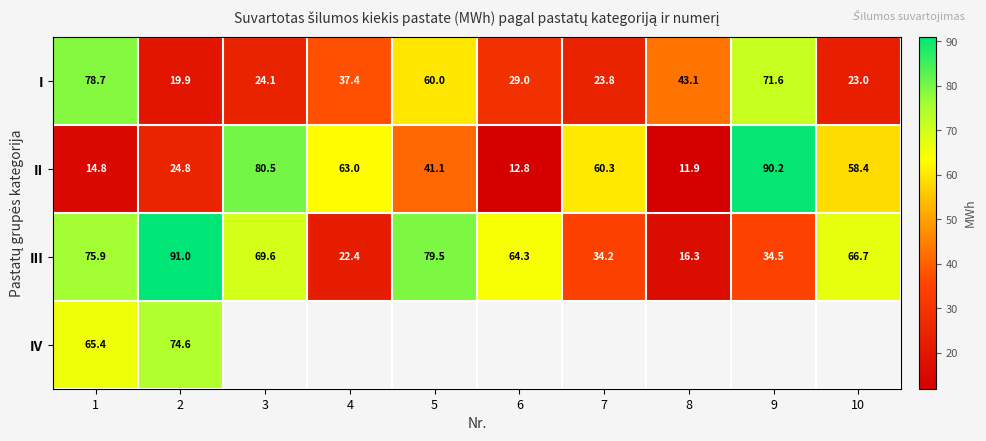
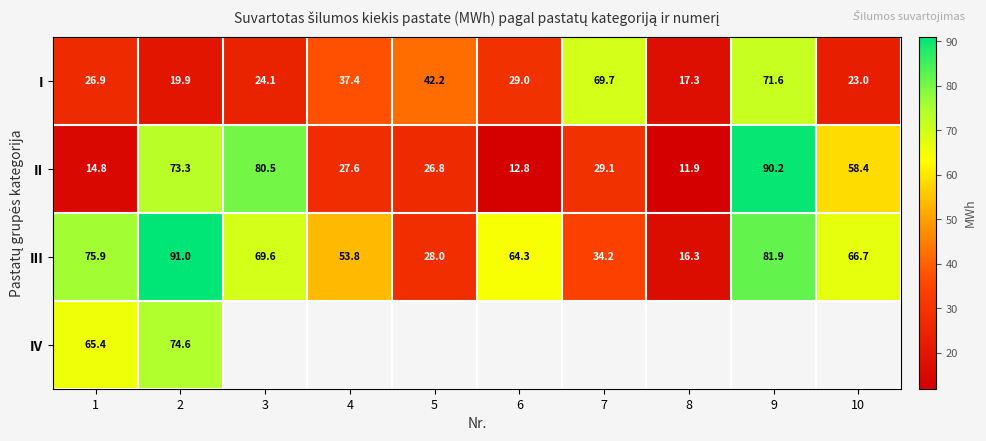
  {
    "I": {
-     "1": 78.7,
+     "1": 26.9,
      "2": 19.9,
      "3": 24.1,
      "4": 37.4,
-     "5": 60.0,
+     "5": 42.2,
      "6": 29.0,
-     "7": 23.8,
-     "8": 43.1,
+     "7": 69.7,
+     "8": 17.3,
      "9": 71.6,
      "10": 23.0
    },
    "II": {
      "1": 14.8,
-     "2": 24.8,
+     "2": 73.3,
      "3": 80.5,
-     "4": 63.0,
-     "5": 41.1,
+     "4": 27.6,
+     "5": 26.8,
      "6": 12.8,
-     "7": 60.3,
+     "7": 29.1,
      "8": 11.9,
      "9": 90.2,
      "10": 58.4
    },
    "III": {
      "1": 75.9,
      "2": 91.0,
      "3": 69.6,
-     "4": 22.4,
-     "5": 79.5,
+     "4": 53.8,
+     "5": 28.0,
      "6": 64.3,
      "7": 34.2,
      "8": 16.3,
-     "9": 34.5,
+     "9": 81.9,
      "10": 66.7
    },
    "IV": {
      "1": 65.4,
      "2": 74.6
    }
  }
